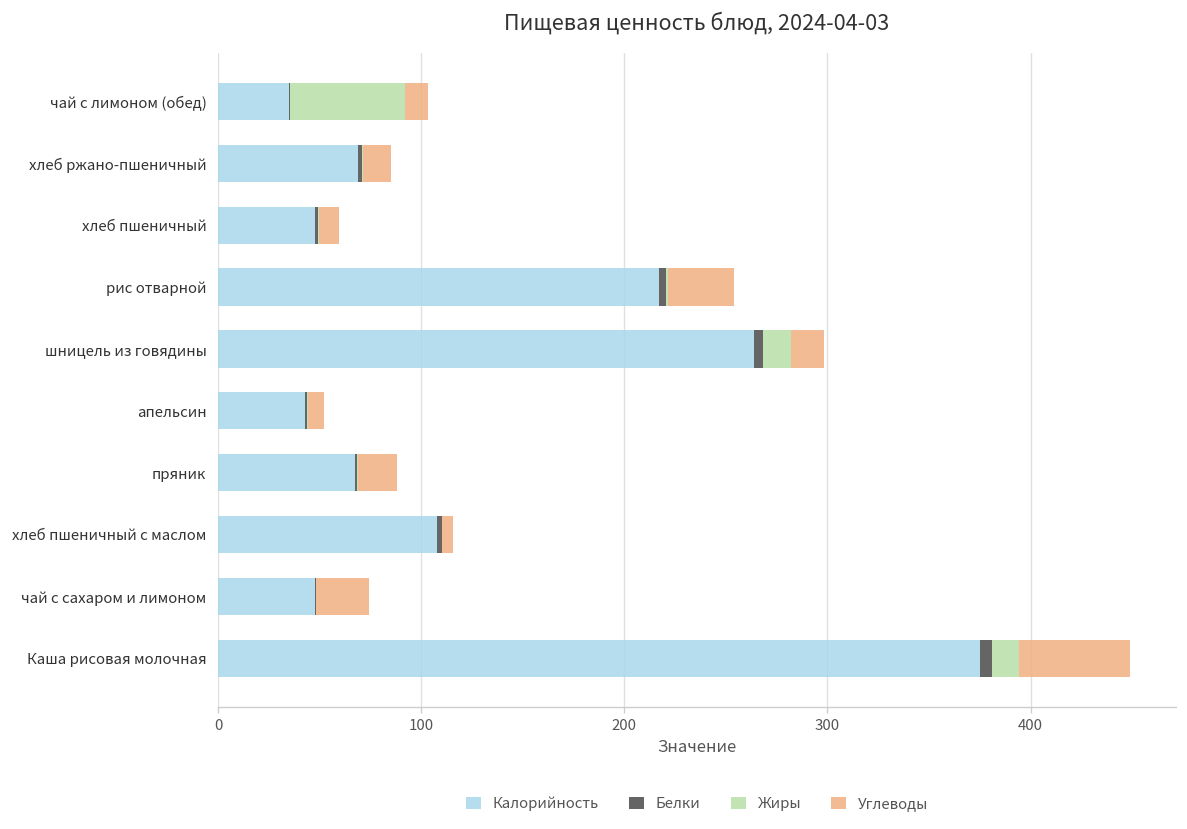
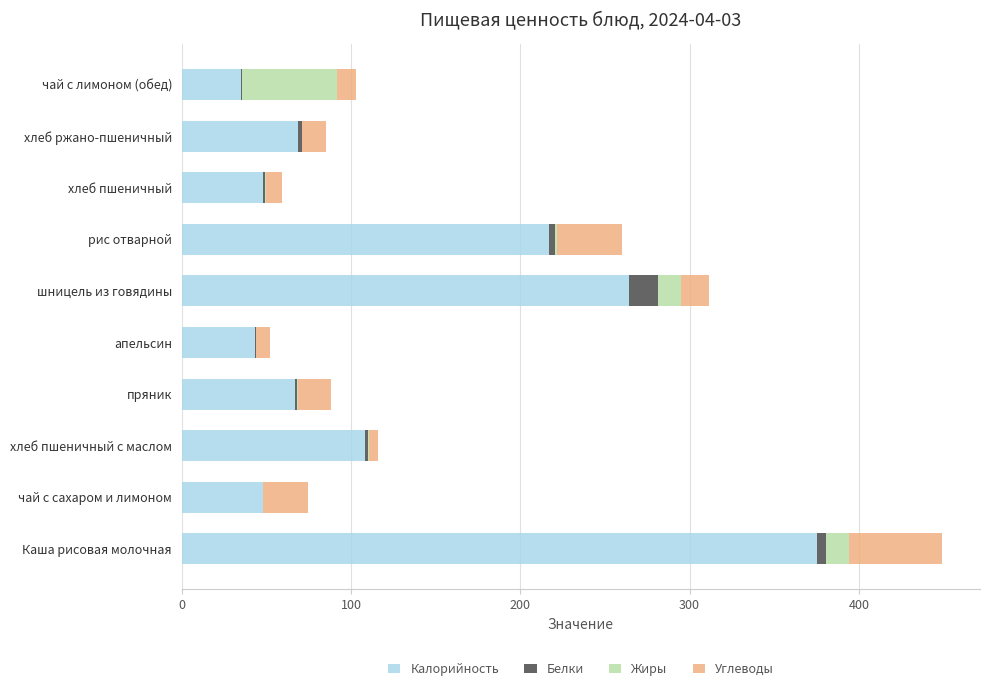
  {
    "Калорийность": {
      "чай с лимоном (обед)": 35,
      "хлеб ржано-пшеничный": 69,
      "хлеб пшеничный": 48,
      "рис отварной": 217,
      "шницель из говядины": 264,
      "апельсин": 43,
      "пряник": 67,
      "хлеб пшеничный с маслом": 108,
      "чай с сахаром и лимоном": 48,
      "Каша рисовая молочная": 375
    },
    "Белки": {
      "хлеб ржано-пшеничный": 2,
      "хлеб пшеничный": 2,
      "рис отварной": 3,
-     "шницель из говядины": 4,
+     "шницель из говядины": 17,
      "хлеб пшеничный с маслом": 2,
      "Каша рисовая молочная": 6
    },
    "Жиры": {
      "чай с лимоном (обед)": 57,
      "шницель из говядины": 14,
      "Каша рисовая молочная": 14
    },
    "Углеводы": {
      "чай с лимоном (обед)": 11,
      "хлеб ржано-пшеничный": 14,
      "хлеб пшеничный": 10,
-     "рис отварной": 32,
+     "рис отварной": 39,
      "шницель из говядины": 16,
      "апельсин": 8,
      "пряник": 19,
      "хлеб пшеничный с маслом": 5,
      "чай с сахаром и лимоном": 26,
      "Каша рисовая молочная": 55
    }
  }
